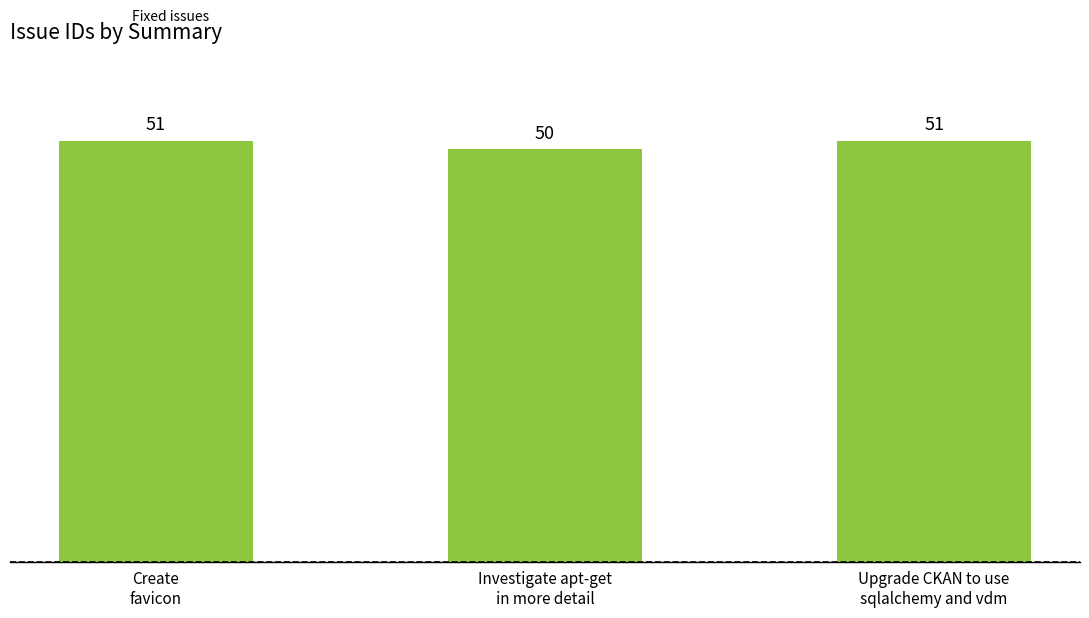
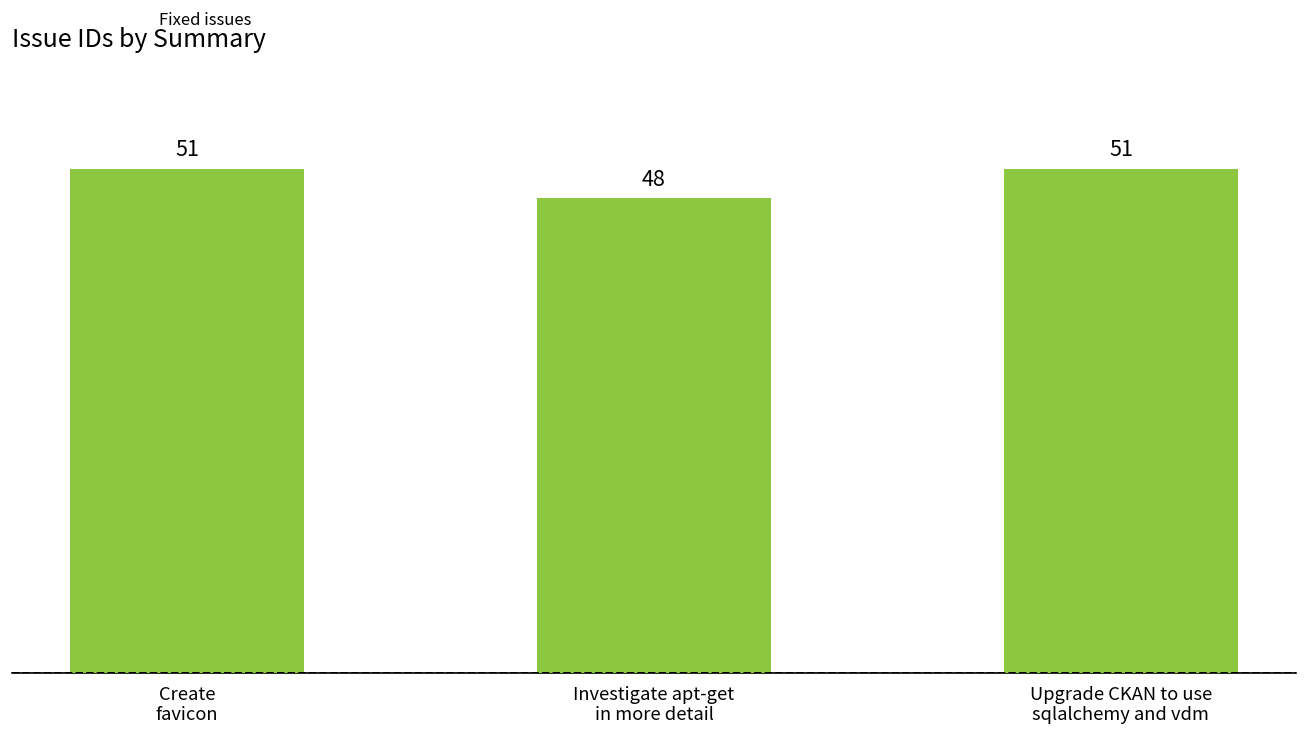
  {
    "Create favicon": 51,
-   "Investigate apt-get in more detail": 50,
+   "Investigate apt-get in more detail": 48,
    "Upgrade CKAN to use sqlalchemy and vdm": 51
  }
